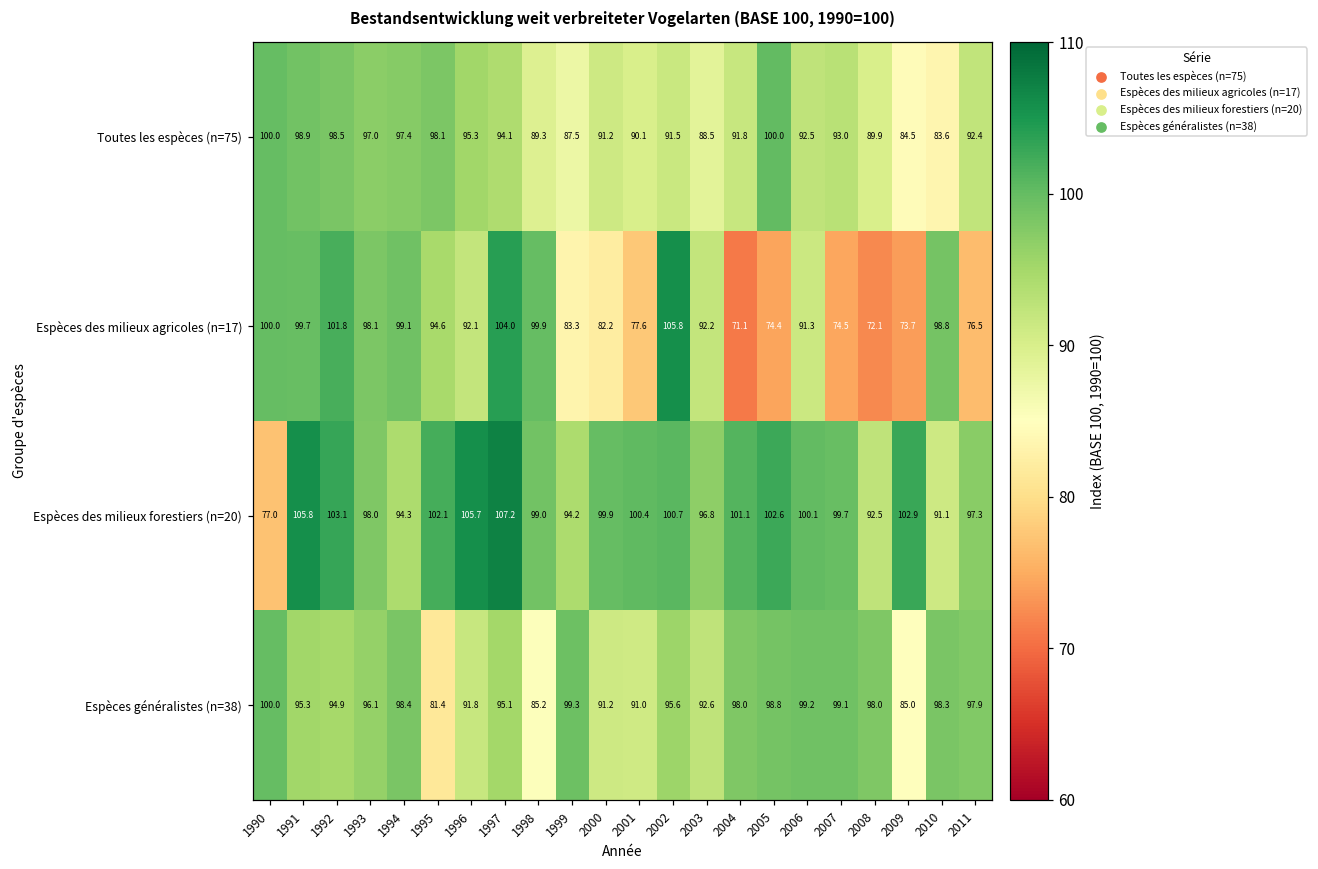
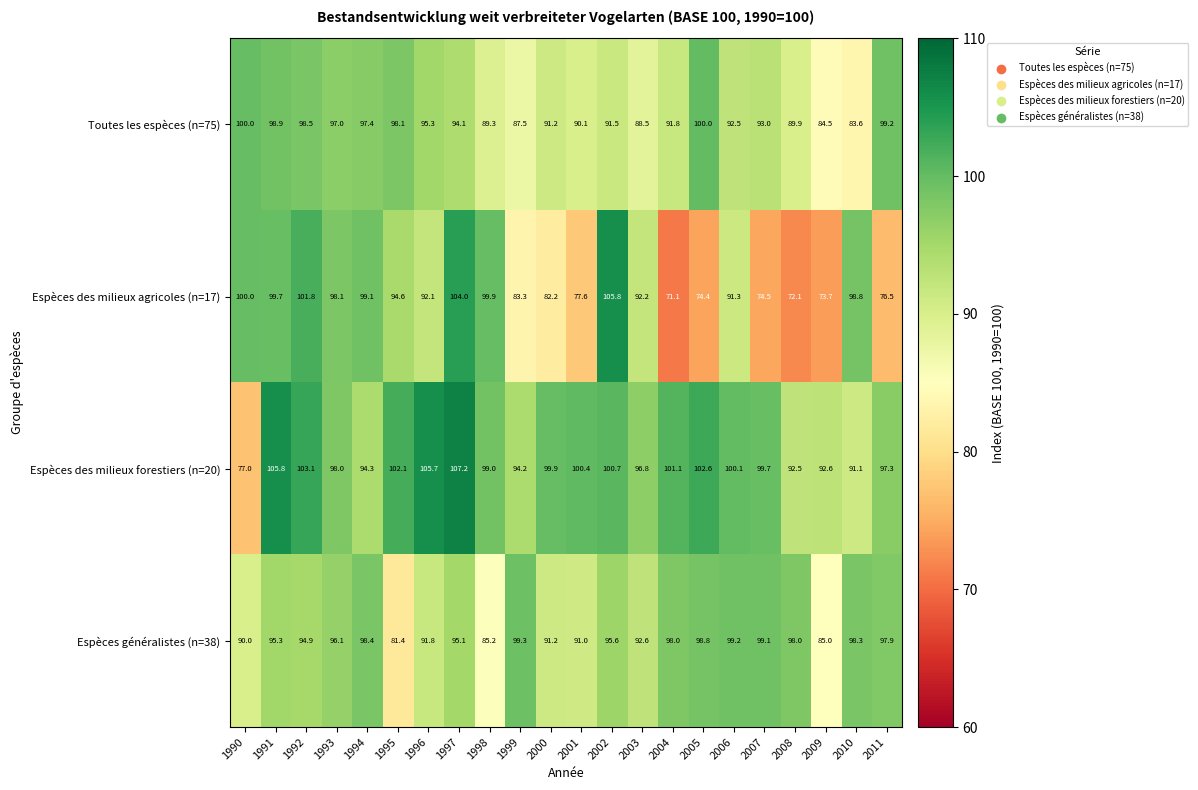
  {
    "Toutes les espèces (n=75)": {
      "1990": 100.0,
      "1991": 98.9,
      "1992": 98.5,
      "1993": 97.0,
      "1994": 97.4,
      "1995": 98.1,
      "1996": 95.3,
      "1997": 94.1,
      "1998": 89.3,
      "1999": 87.5,
      "2000": 91.2,
      "2001": 90.1,
      "2002": 91.5,
      "2003": 88.5,
      "2004": 91.8,
      "2005": 100.0,
      "2006": 92.5,
      "2007": 93.0,
      "2008": 89.9,
      "2009": 84.5,
      "2010": 83.6,
-     "2011": 92.4
+     "2011": 99.2
    },
    "Espèces des milieux agricoles (n=17)": {
      "1990": 100.0,
      "1991": 99.7,
      "1992": 101.8,
      "1993": 98.1,
      "1994": 99.1,
      "1995": 94.6,
      "1996": 92.1,
      "1997": 104.0,
      "1998": 99.9,
      "1999": 83.3,
      "2000": 82.2,
      "2001": 77.6,
      "2002": 105.8,
      "2003": 92.2,
      "2004": 71.1,
      "2005": 74.4,
      "2006": 91.3,
      "2007": 74.5,
      "2008": 72.1,
      "2009": 73.7,
      "2010": 98.8,
      "2011": 76.5
    },
    "Espèces des milieux forestiers (n=20)": {
      "1990": 77.0,
      "1991": 105.8,
      "1992": 103.1,
      "1993": 98.0,
      "1994": 94.3,
      "1995": 102.1,
      "1996": 105.7,
      "1997": 107.2,
      "1998": 99.0,
      "1999": 94.2,
      "2000": 99.9,
      "2001": 100.4,
      "2002": 100.7,
      "2003": 96.8,
      "2004": 101.1,
      "2005": 102.6,
      "2006": 100.1,
      "2007": 99.7,
      "2008": 92.5,
-     "2009": 102.9,
+     "2009": 92.6,
      "2010": 91.1,
      "2011": 97.3
    },
    "Espèces généralistes (n=38)": {
-     "1990": 100.0,
+     "1990": 90.0,
      "1991": 95.3,
      "1992": 94.9,
      "1993": 96.1,
      "1994": 98.4,
      "1995": 81.4,
      "1996": 91.8,
      "1997": 95.1,
      "1998": 85.2,
      "1999": 99.3,
      "2000": 91.2,
      "2001": 91.0,
      "2002": 95.6,
      "2003": 92.6,
      "2004": 98.0,
      "2005": 98.8,
      "2006": 99.2,
      "2007": 99.1,
      "2008": 98.0,
      "2009": 85.0,
      "2010": 98.3,
      "2011": 97.9
    }
  }
